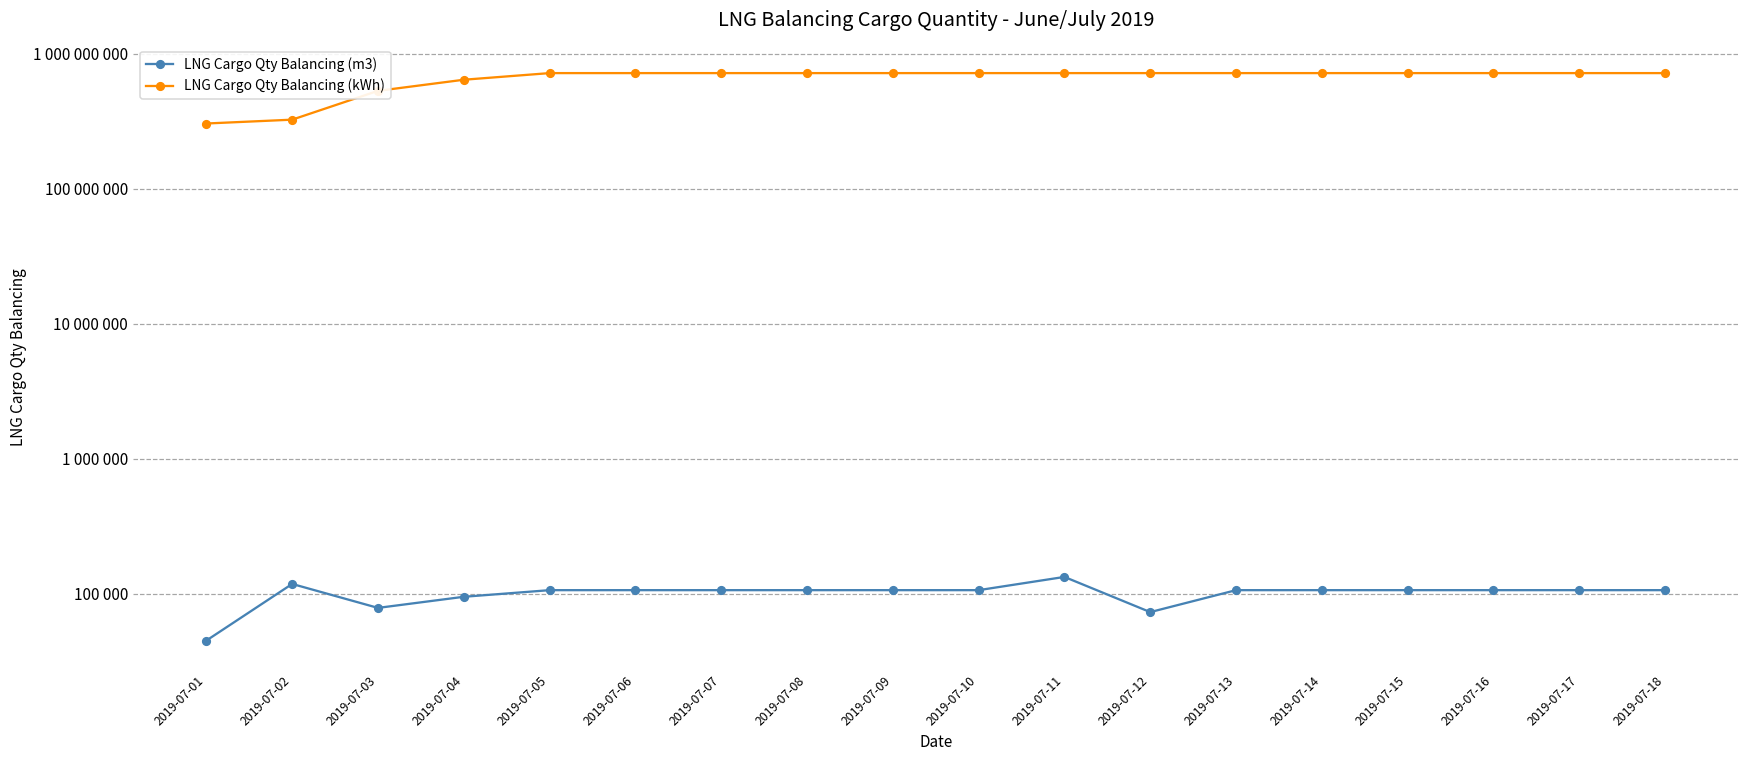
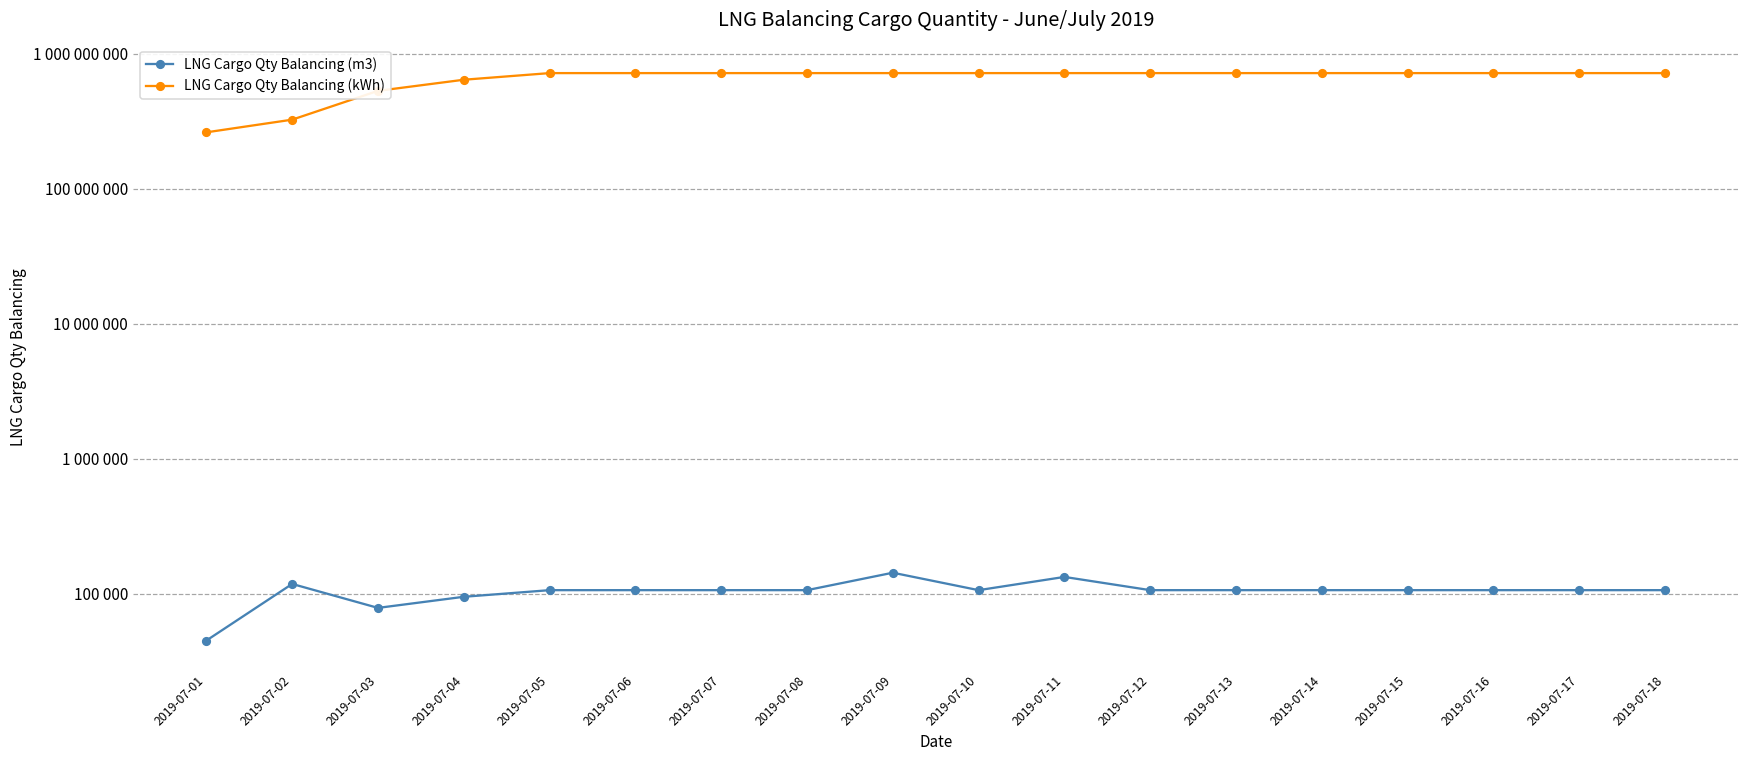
  {
    "LNG Cargo Qty Balancing (m3)": {
      "2019-07-01": 45000,
      "2019-07-02": 120000,
      "2019-07-03": 80000,
      "2019-07-04": 90000,
      "2019-07-05": 110000,
      "2019-07-06": 110000,
      "2019-07-07": 110000,
      "2019-07-08": 110000,
-     "2019-07-09": 110000,
+     "2019-07-09": 140000,
      "2019-07-10": 110000,
      "2019-07-11": 130000,
-     "2019-07-12": 70000,
+     "2019-07-12": 110000,
      "2019-07-13": 110000,
      "2019-07-14": 110000,
      "2019-07-15": 110000,
      "2019-07-16": 110000,
      "2019-07-17": 110000,
      "2019-07-18": 110000
    },
    "LNG Cargo Qty Balancing (kWh)": {
-     "2019-07-01": 300000000,
+     "2019-07-01": 260000000,
      "2019-07-02": 320000000,
      "2019-07-04": 600000000,
      "2019-07-05": 700000000,
      "2019-07-06": 700000000,
      "2019-07-07": 700000000,
      "2019-07-08": 700000000,
      "2019-07-09": 700000000,
      "2019-07-10": 700000000,
      "2019-07-11": 700000000,
      "2019-07-12": 700000000,
      "2019-07-13": 700000000,
      "2019-07-14": 700000000,
      "2019-07-15": 700000000,
      "2019-07-16": 700000000,
      "2019-07-17": 700000000,
      "2019-07-18": 700000000
    }
  }
